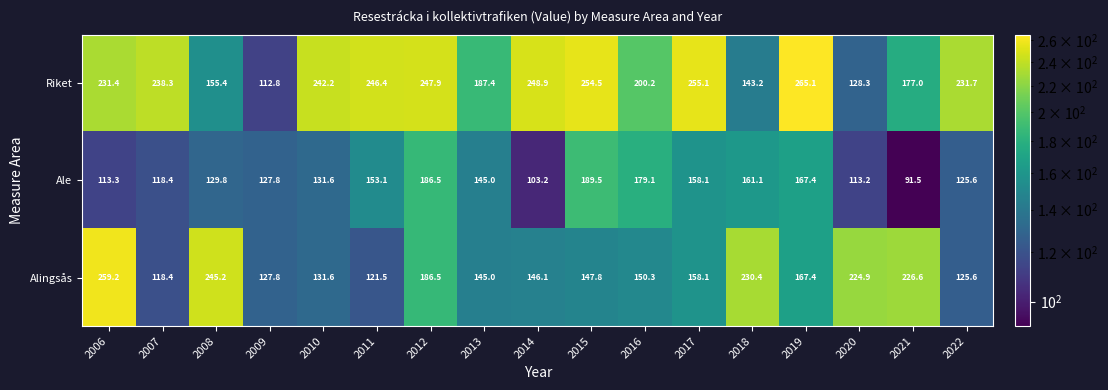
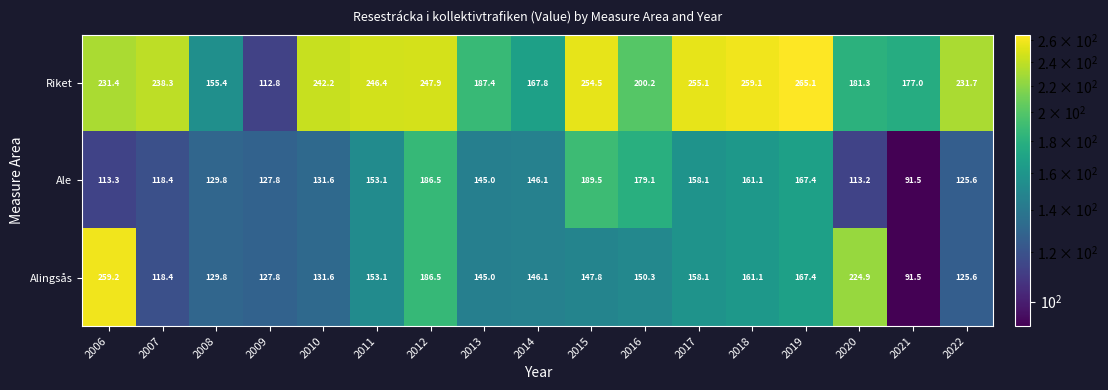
  {
    "Riket": {
      "2006": 231.4,
      "2007": 238.3,
      "2008": 155.4,
      "2009": 112.8,
      "2010": 242.2,
      "2011": 246.4,
      "2012": 247.9,
      "2013": 187.4,
-     "2014": 248.9,
+     "2014": 167.8,
      "2015": 254.5,
      "2016": 200.2,
      "2017": 255.1,
-     "2018": 143.2,
+     "2018": 259.1,
      "2019": 265.1,
-     "2020": 128.3,
+     "2020": 181.3,
      "2021": 177.0,
      "2022": 231.7
    },
    "Ale": {
      "2006": 113.3,
      "2007": 118.4,
      "2008": 129.8,
      "2009": 127.8,
      "2010": 131.6,
      "2011": 153.1,
      "2012": 186.5,
      "2013": 145.0,
-     "2014": 103.2,
+     "2014": 146.1,
      "2015": 189.5,
      "2016": 179.1,
      "2017": 158.1,
      "2018": 161.1,
      "2019": 167.4,
      "2020": 113.2,
      "2021": 91.5,
      "2022": 125.6
    },
    "Alingsås": {
      "2006": 259.2,
      "2007": 118.4,
-     "2008": 245.2,
+     "2008": 129.8,
      "2009": 127.8,
      "2010": 131.6,
-     "2011": 121.5,
+     "2011": 153.1,
      "2012": 186.5,
      "2013": 145.0,
      "2014": 146.1,
      "2015": 147.8,
      "2016": 150.3,
      "2017": 158.1,
-     "2018": 230.4,
+     "2018": 161.1,
      "2019": 167.4,
      "2020": 224.9,
-     "2021": 226.6,
+     "2021": 91.5,
      "2022": 125.6
    }
  }
